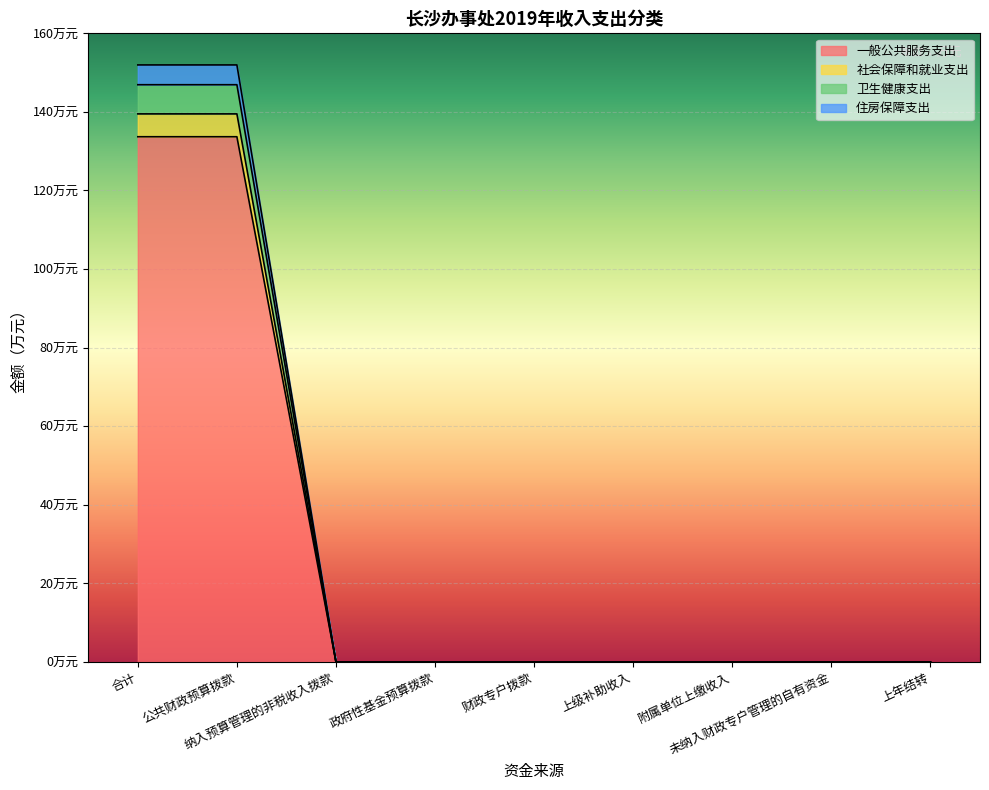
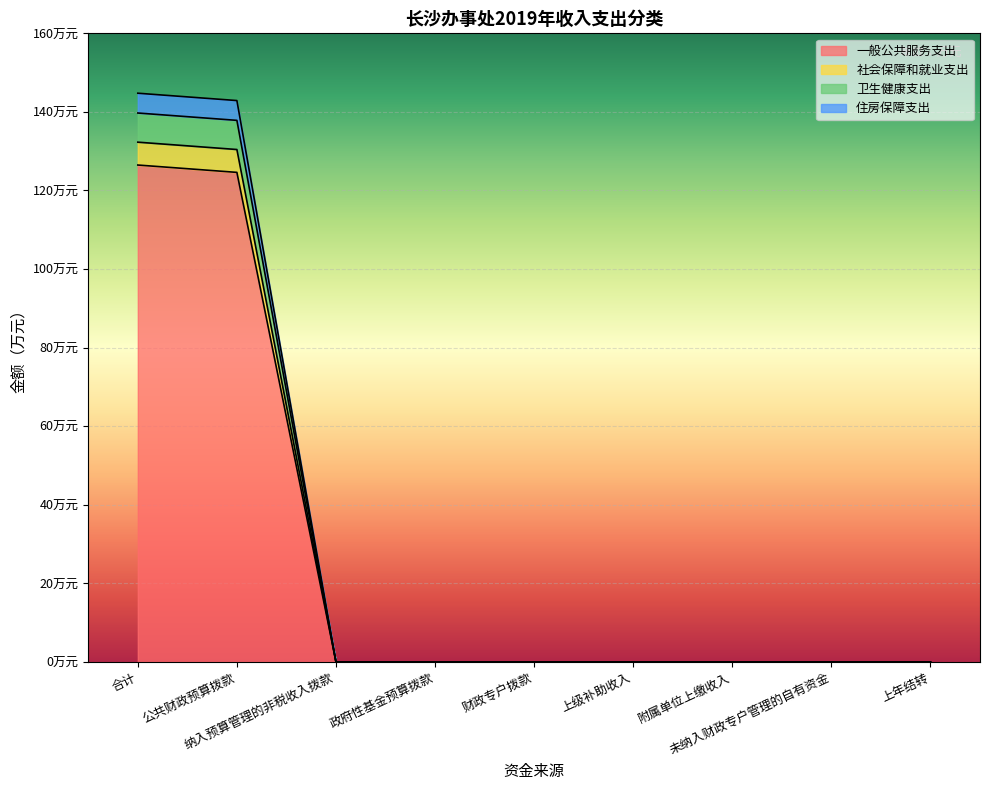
  {
    "一般公共服务支出": {
-     "合计": "134万元",
-     "公共财政预算拨款": "134万元"
+     "合计": "126万元",
+     "公共财政预算拨款": "125万元"
    },
    "社会保障和就业支出": {
      "合计": "6万元",
      "公共财政预算拨款": "6万元"
    },
    "卫生健康支出": {
      "合计": "7万元",
      "公共财政预算拨款": "7万元"
    },
    "住房保障支出": {
      "合计": "5万元",
      "公共财政预算拨款": "5万元"
    }
  }
